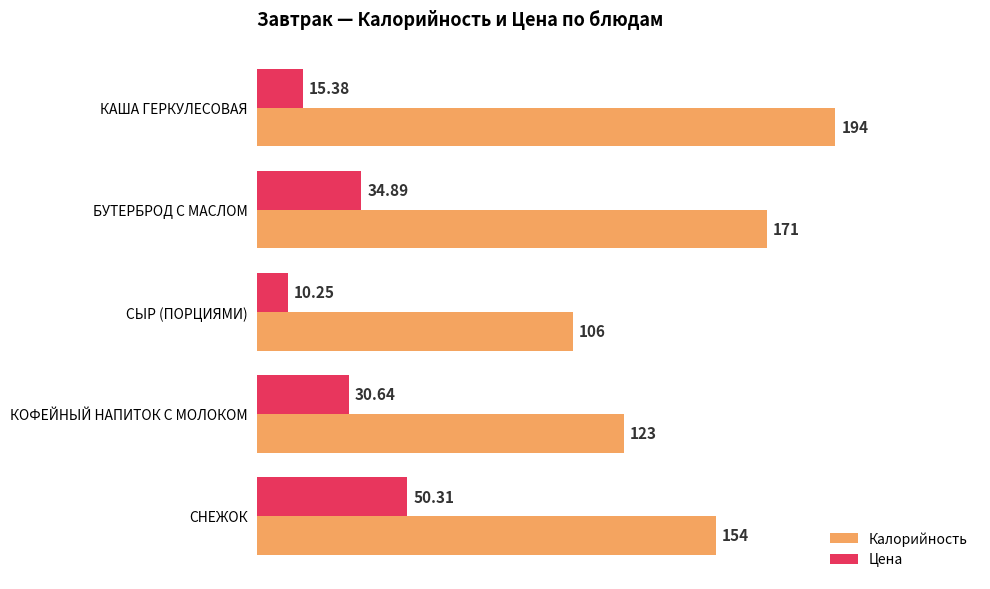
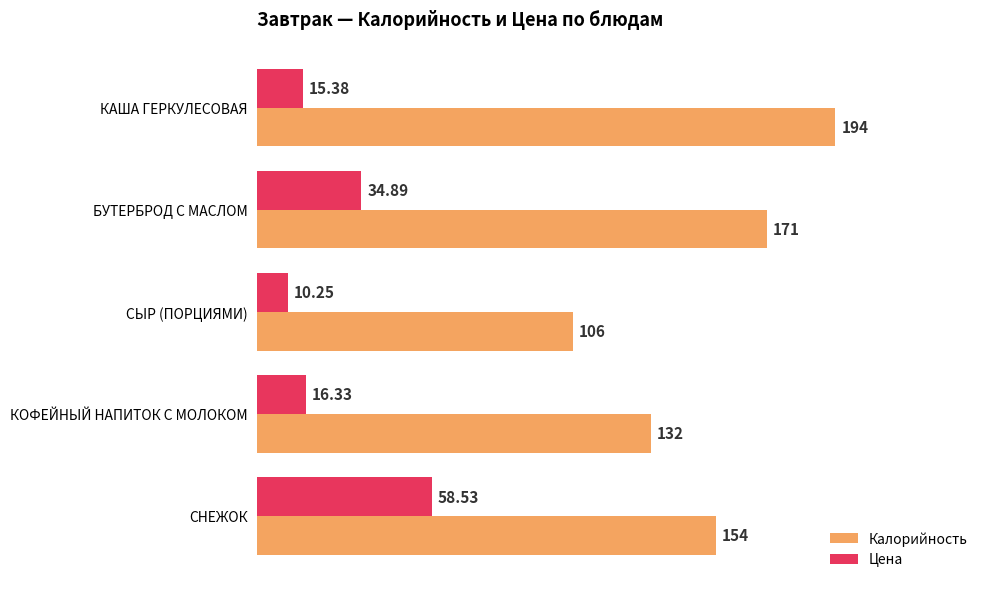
  {
    "Калорийность": {
      "КАША ГЕРКУЛЕСОВАЯ": 194,
      "БУТЕРБРОД С МАСЛОМ": 171,
      "СЫР (ПОРЦИЯМИ)": 106,
-     "КОФЕЙНЫЙ НАПИТОК С МОЛОКОМ": 123,
+     "КОФЕЙНЫЙ НАПИТОК С МОЛОКОМ": 132,
      "СНЕЖОК": 154
    },
    "Цена": {
      "КАША ГЕРКУЛЕСОВАЯ": 15.38,
      "БУТЕРБРОД С МАСЛОМ": 34.89,
      "СЫР (ПОРЦИЯМИ)": 10.25,
-     "КОФЕЙНЫЙ НАПИТОК С МОЛОКОМ": 30.64,
-     "СНЕЖОК": 50.31
+     "КОФЕЙНЫЙ НАПИТОК С МОЛОКОМ": 16.33,
+     "СНЕЖОК": 58.53
    }
  }
